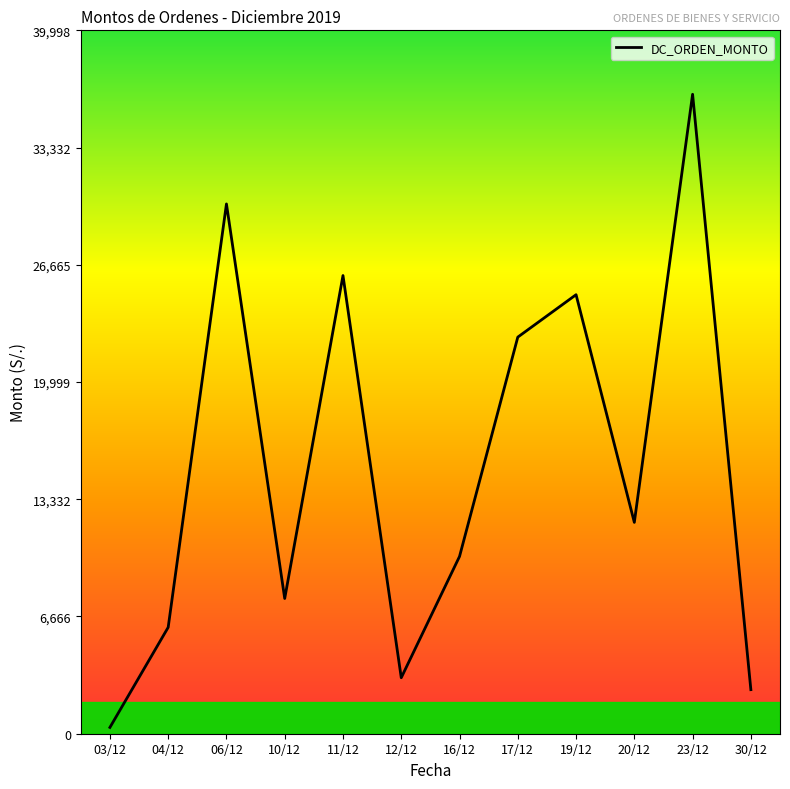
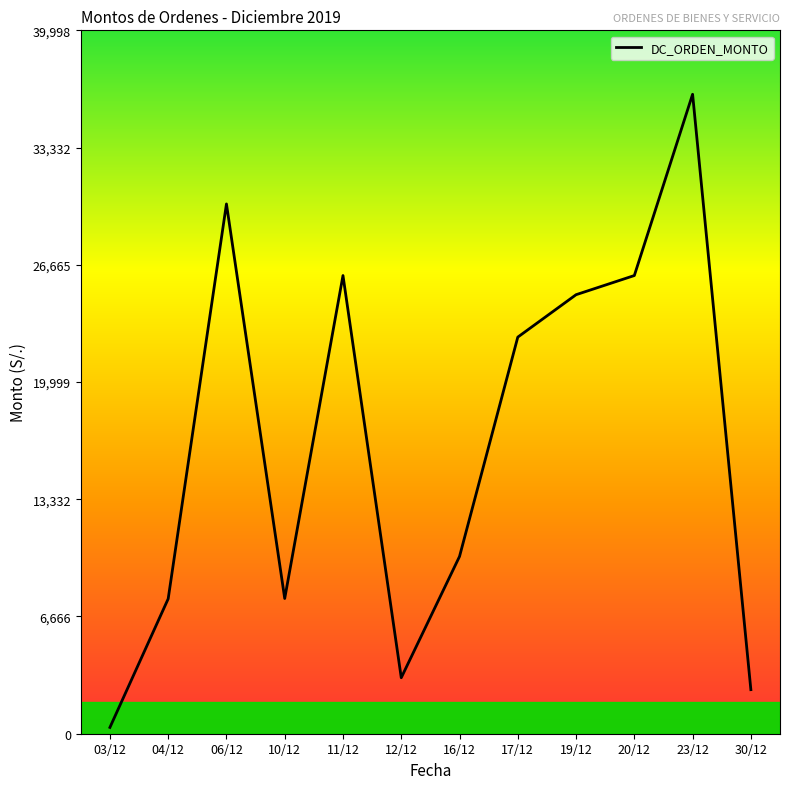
  {
-   "04/12": "6,100",
+   "04/12": "7,700",
    "06/12": "30,100",
    "10/12": "7,700",
    "11/12": "26,100",
    "12/12": "3,200",
    "16/12": "10,100",
    "17/12": "22,600",
    "19/12": "25,000",
-   "20/12": "12,000",
+   "20/12": "26,100",
    "23/12": "36,400",
    "30/12": "2,500"
  }
